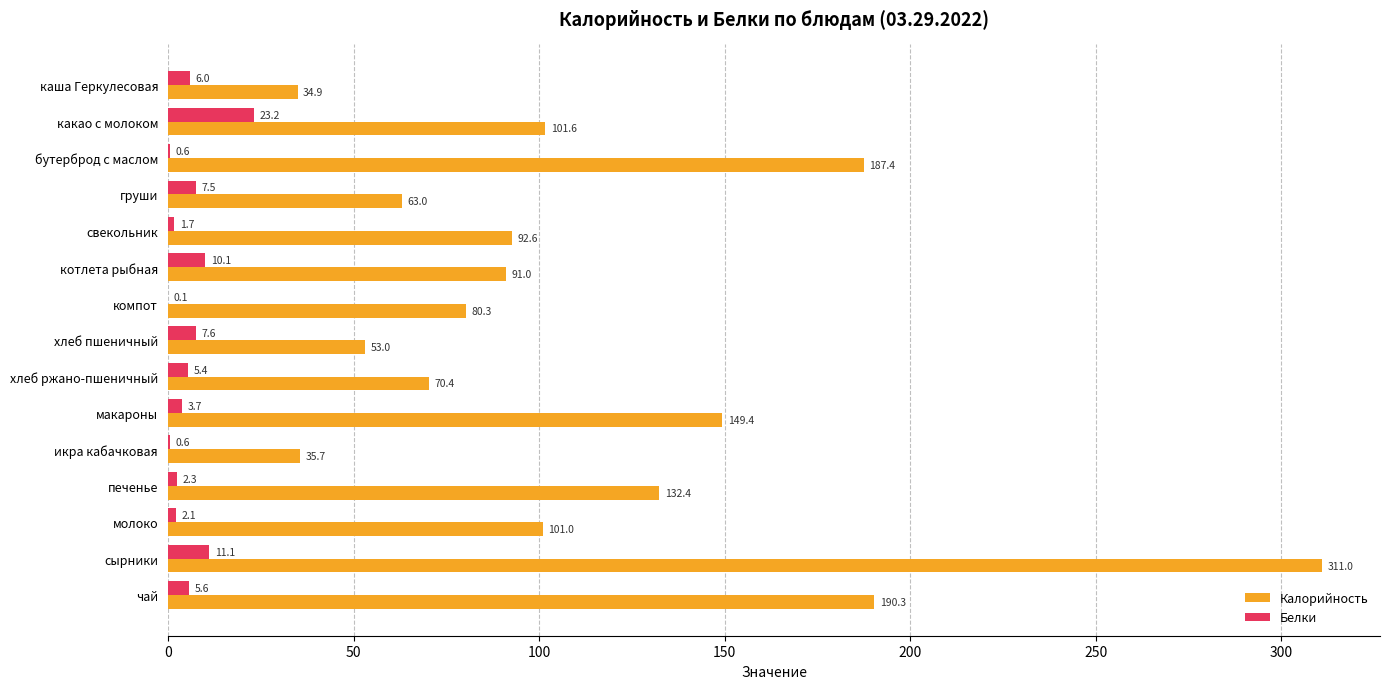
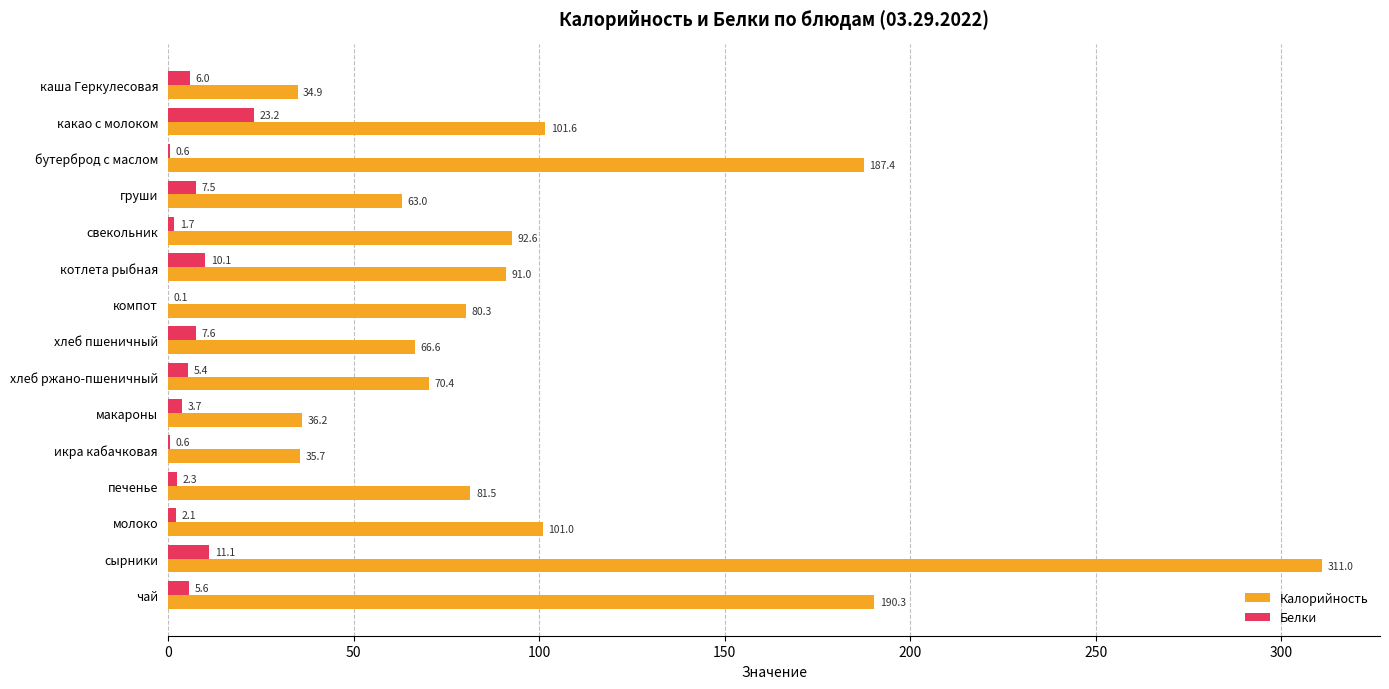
  {
    "Калорийность": {
      "каша Геркулесовая": 34.9,
      "какао с молоком": 101.6,
      "бутерброд с маслом": 187.4,
      "груши": 63.0,
      "свекольник": 92.6,
      "котлета рыбная": 91.0,
      "компот": 80.3,
-     "хлеб пшеничный": 53.0,
+     "хлеб пшеничный": 66.6,
      "хлеб ржано-пшеничный": 70.4,
-     "макароны": 149.4,
+     "макароны": 36.2,
      "икра кабачковая": 35.7,
-     "печенье": 132.4,
+     "печенье": 81.5,
      "молоко": 101.0,
      "сырники": 311.0,
      "чай": 190.3
    },
    "Белки": {
      "каша Геркулесовая": 6.0,
      "какао с молоком": 23.2,
      "бутерброд с маслом": 0.6,
      "груши": 7.5,
      "свекольник": 1.7,
      "котлета рыбная": 10.1,
      "компот": 0.1,
      "хлеб пшеничный": 7.6,
      "хлеб ржано-пшеничный": 5.4,
      "макароны": 3.7,
      "икра кабачковая": 0.6,
      "печенье": 2.3,
      "молоко": 2.1,
      "сырники": 11.1,
      "чай": 5.6
    }
  }
